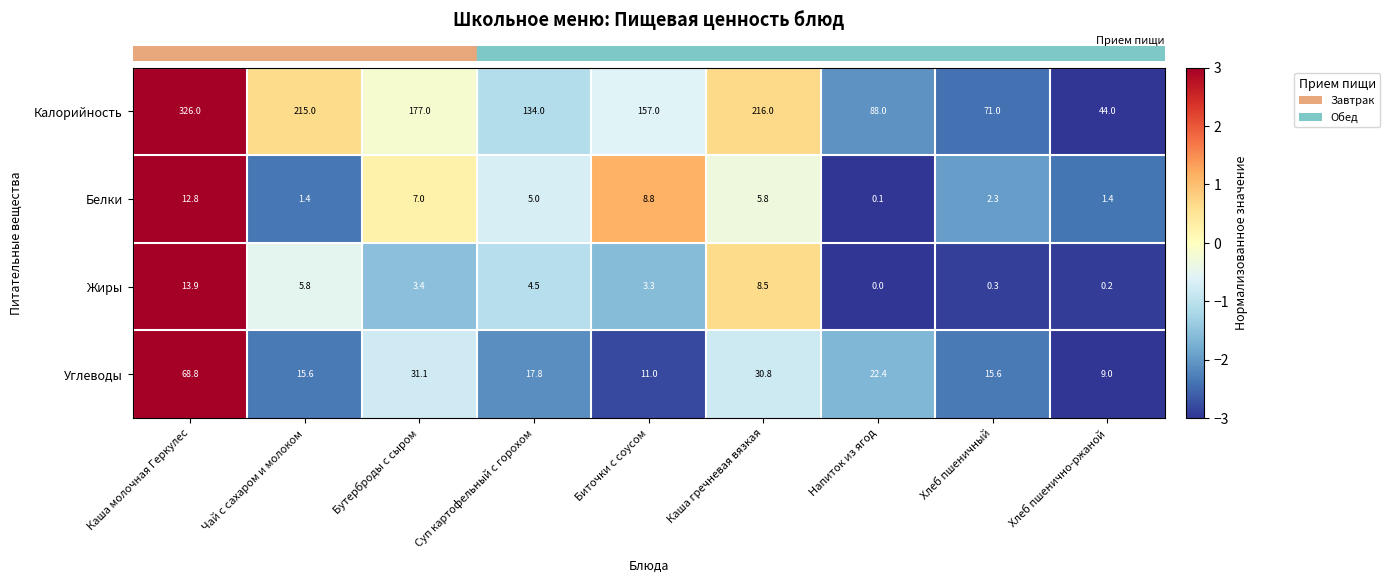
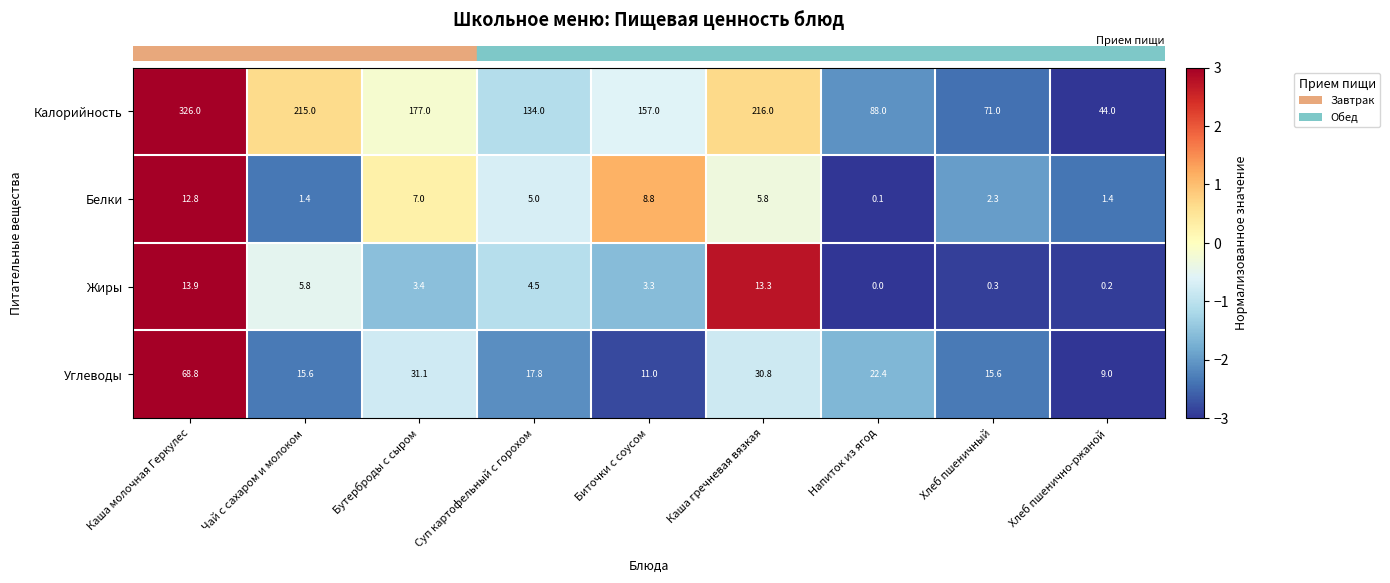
  {
    "Калорийность": {
      "Каша молочная Геркулес": 326.0,
      "Чай с сахаром и молоком": 215.0,
      "Бутерброды с сыром": 177.0,
      "Суп картофельный с горохом": 134.0,
      "Биточки с соусом": 157.0,
      "Каша гречневая вязкая": 216.0,
      "Напиток из ягод": 88.0,
      "Хлеб пшеничный": 71.0,
      "Хлеб пшенично-ржаной": 44.0
    },
    "Белки": {
      "Каша молочная Геркулес": 12.8,
      "Чай с сахаром и молоком": 1.4,
      "Бутерброды с сыром": 7.0,
      "Суп картофельный с горохом": 5.0,
      "Биточки с соусом": 8.8,
      "Каша гречневая вязкая": 5.8,
      "Напиток из ягод": 0.1,
      "Хлеб пшеничный": 2.3,
      "Хлеб пшенично-ржаной": 1.4
    },
    "Жиры": {
      "Каша молочная Геркулес": 13.9,
      "Чай с сахаром и молоком": 5.8,
      "Бутерброды с сыром": 3.4,
      "Суп картофельный с горохом": 4.5,
      "Биточки с соусом": 3.3,
-     "Каша гречневая вязкая": 8.5,
+     "Каша гречневая вязкая": 13.3,
      "Напиток из ягод": 0.0,
      "Хлеб пшеничный": 0.3,
      "Хлеб пшенично-ржаной": 0.2
    },
    "Углеводы": {
      "Каша молочная Геркулес": 68.8,
      "Чай с сахаром и молоком": 15.6,
      "Бутерброды с сыром": 31.1,
      "Суп картофельный с горохом": 17.8,
      "Биточки с соусом": 11.0,
      "Каша гречневая вязкая": 30.8,
      "Напиток из ягод": 22.4,
      "Хлеб пшеничный": 15.6,
      "Хлеб пшенично-ржаной": 9.0
    }
  }
